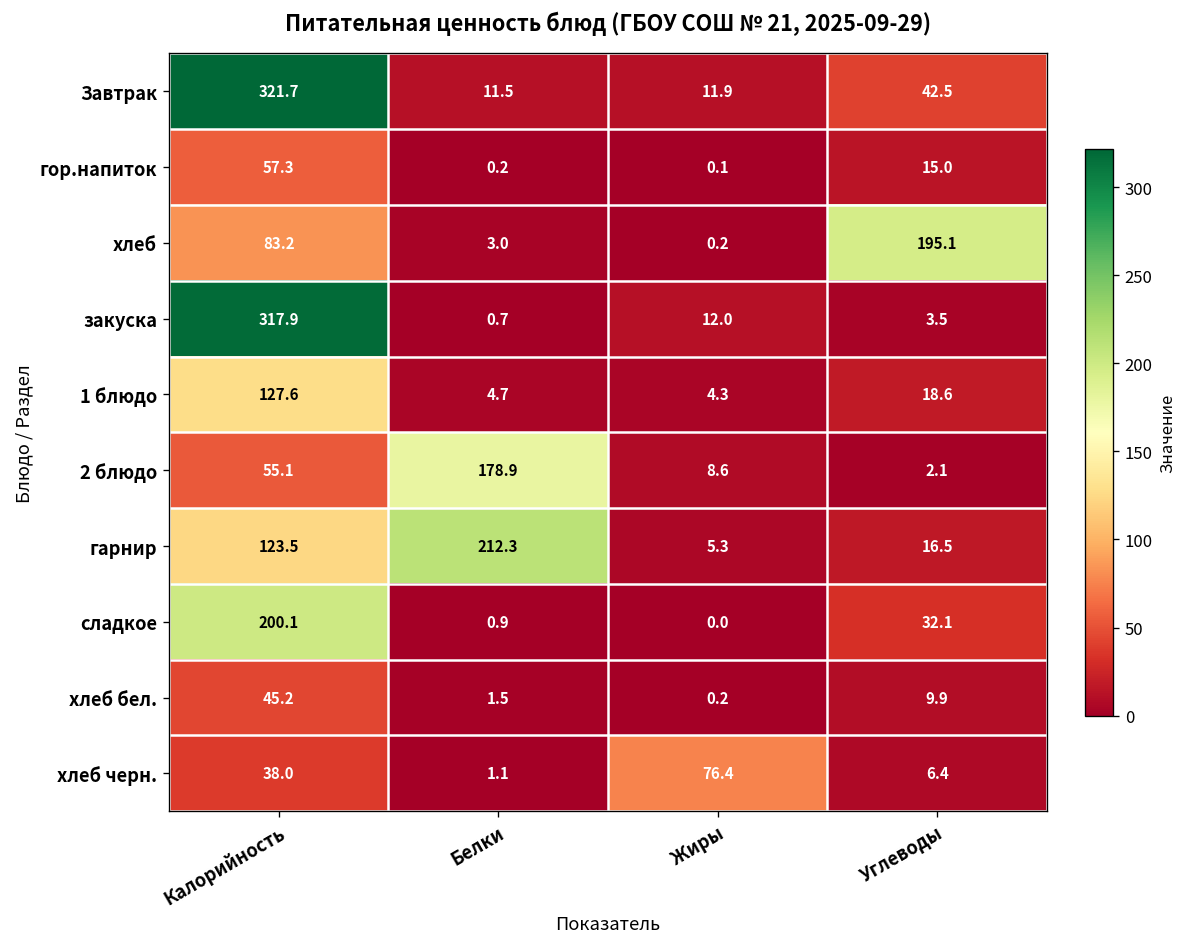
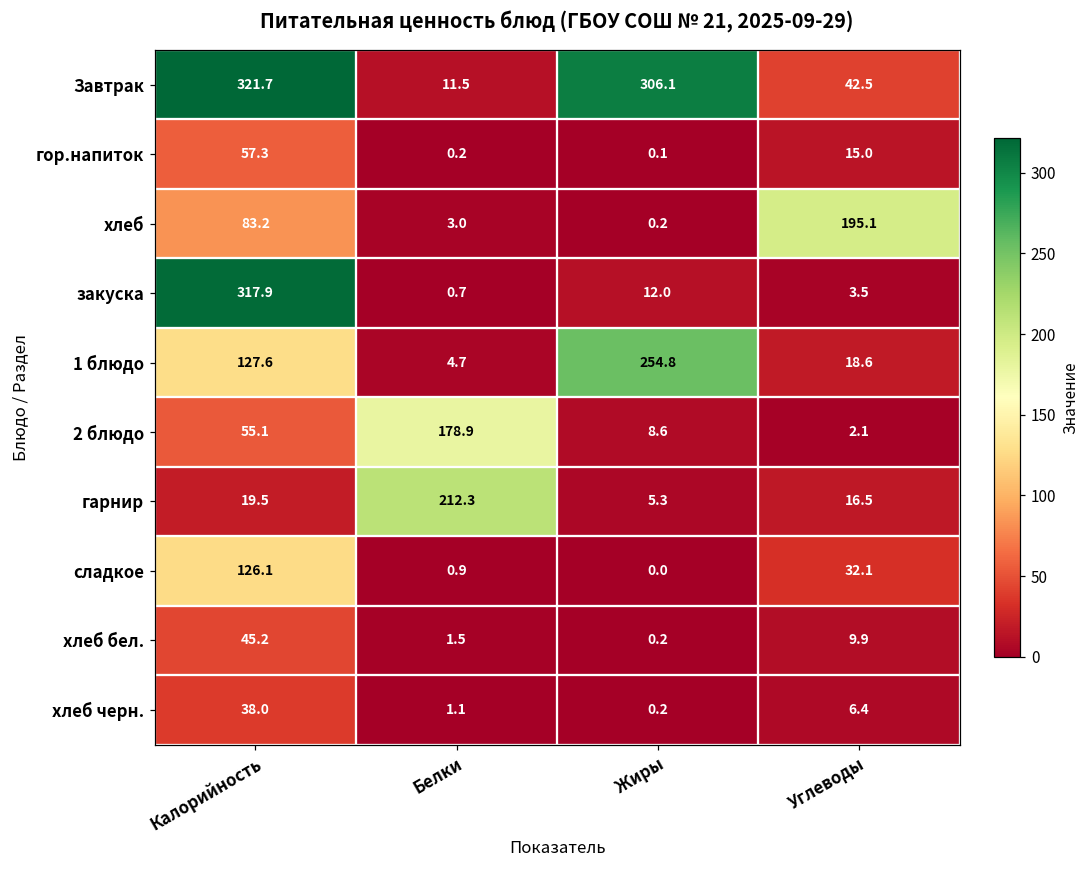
  {
    "Завтрак": {
      "Калорийность": 321.7,
      "Белки": 11.5,
-     "Жиры": 11.9,
+     "Жиры": 306.1,
      "Углеводы": 42.5
    },
    "гор.напиток": {
      "Калорийность": 57.3,
      "Белки": 0.2,
      "Жиры": 0.1,
      "Углеводы": 15.0
    },
    "хлеб": {
      "Калорийность": 83.2,
      "Белки": 3.0,
      "Жиры": 0.2,
      "Углеводы": 195.1
    },
    "закуска": {
      "Калорийность": 317.9,
      "Белки": 0.7,
      "Жиры": 12.0,
      "Углеводы": 3.5
    },
    "1 блюдо": {
      "Калорийность": 127.6,
      "Белки": 4.7,
-     "Жиры": 4.3,
+     "Жиры": 254.8,
      "Углеводы": 18.6
    },
    "2 блюдо": {
      "Калорийность": 55.1,
      "Белки": 178.9,
      "Жиры": 8.6,
      "Углеводы": 2.1
    },
    "гарнир": {
-     "Калорийность": 123.5,
+     "Калорийность": 19.5,
      "Белки": 212.3,
      "Жиры": 5.3,
      "Углеводы": 16.5
    },
    "сладкое": {
-     "Калорийность": 200.1,
+     "Калорийность": 126.1,
      "Белки": 0.9,
      "Жиры": 0.0,
      "Углеводы": 32.1
    },
    "хлеб бел.": {
      "Калорийность": 45.2,
      "Белки": 1.5,
      "Жиры": 0.2,
      "Углеводы": 9.9
    },
    "хлеб черн.": {
      "Калорийность": 38.0,
      "Белки": 1.1,
-     "Жиры": 76.4,
+     "Жиры": 0.2,
      "Углеводы": 6.4
    }
  }
